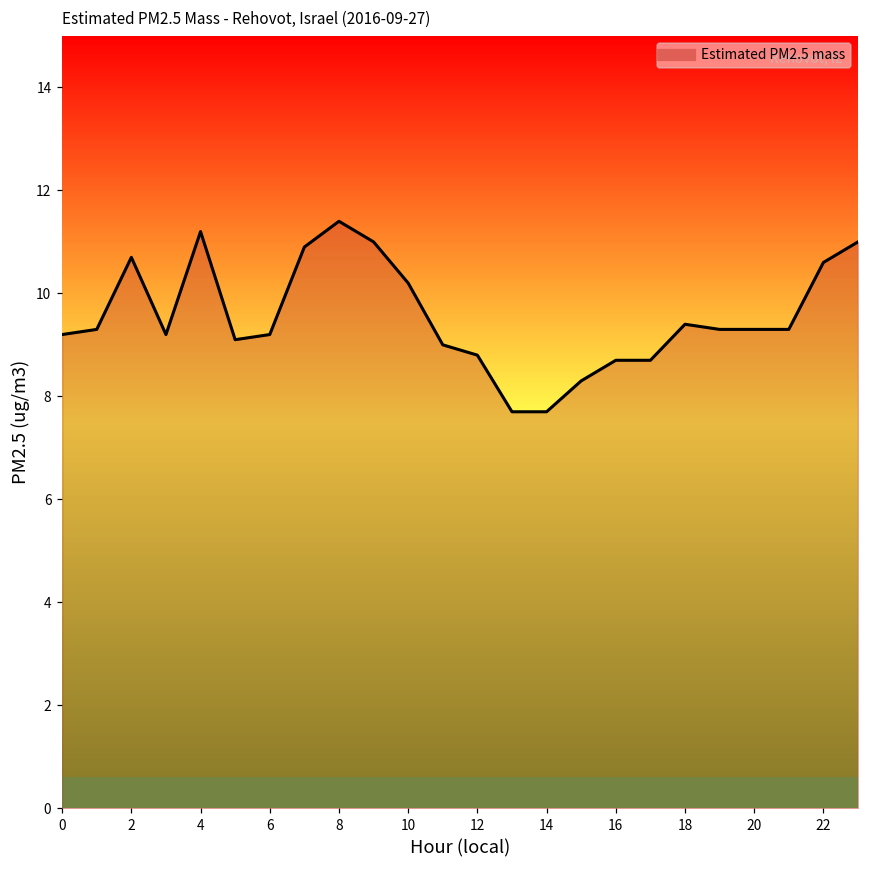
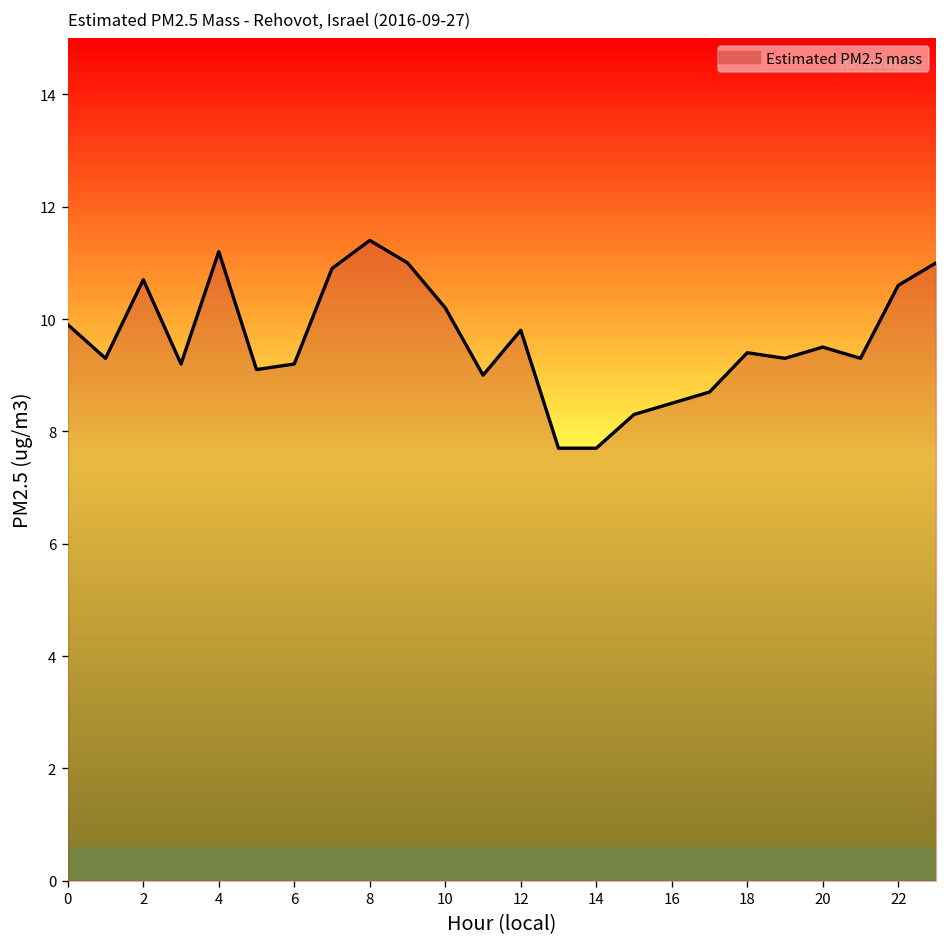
  {
-   "0": 9.2,
+   "0": 9.9,
    "2": 10.7,
    "4": 11.2,
    "6": 9.2,
    "8": 11.4,
    "10": 10.2,
-   "12": 8.8,
+   "12": 9.8,
    "14": 7.7,
-   "16": 8.7,
+   "16": 8.5,
    "18": 9.4,
-   "20": 9.3,
+   "20": 9.5,
    "22": 10.6
  }
